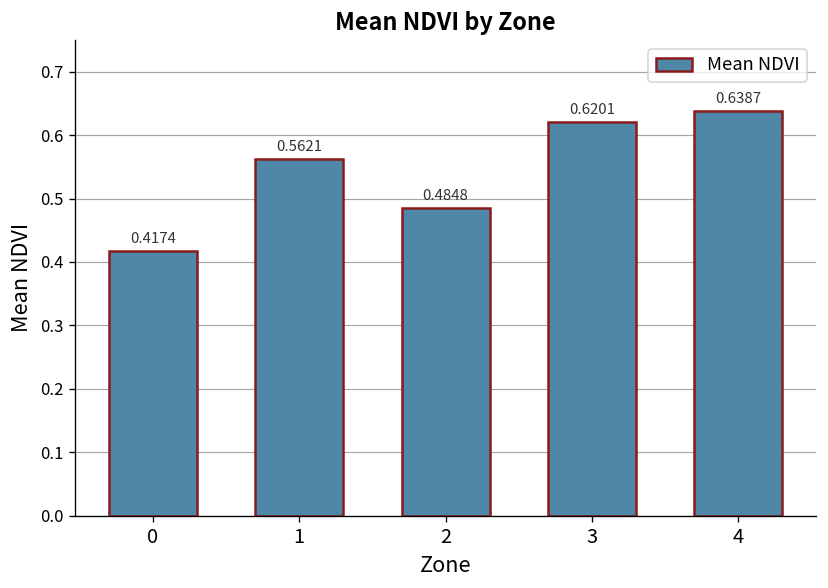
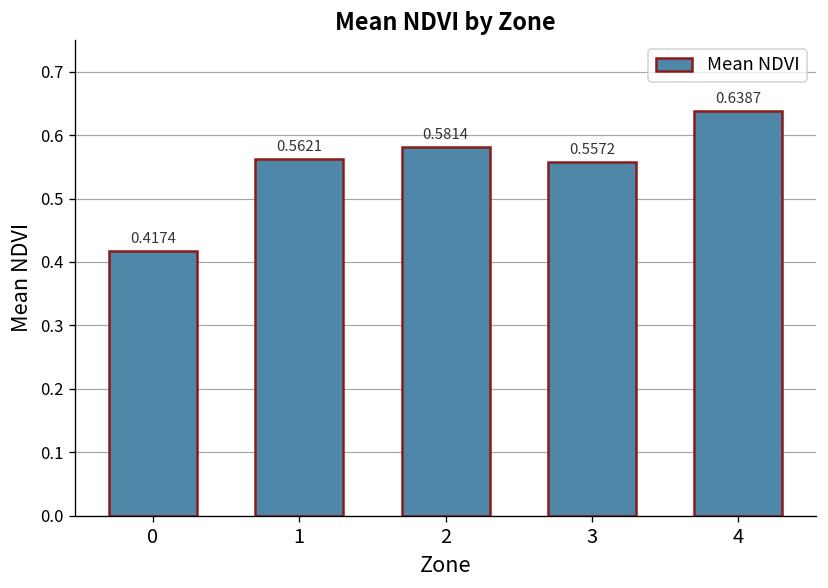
  {
    "0": 0.4174,
    "1": 0.5621,
-   "2": 0.4848,
-   "3": 0.6201,
+   "2": 0.5814,
+   "3": 0.5572,
    "4": 0.6387
  }
